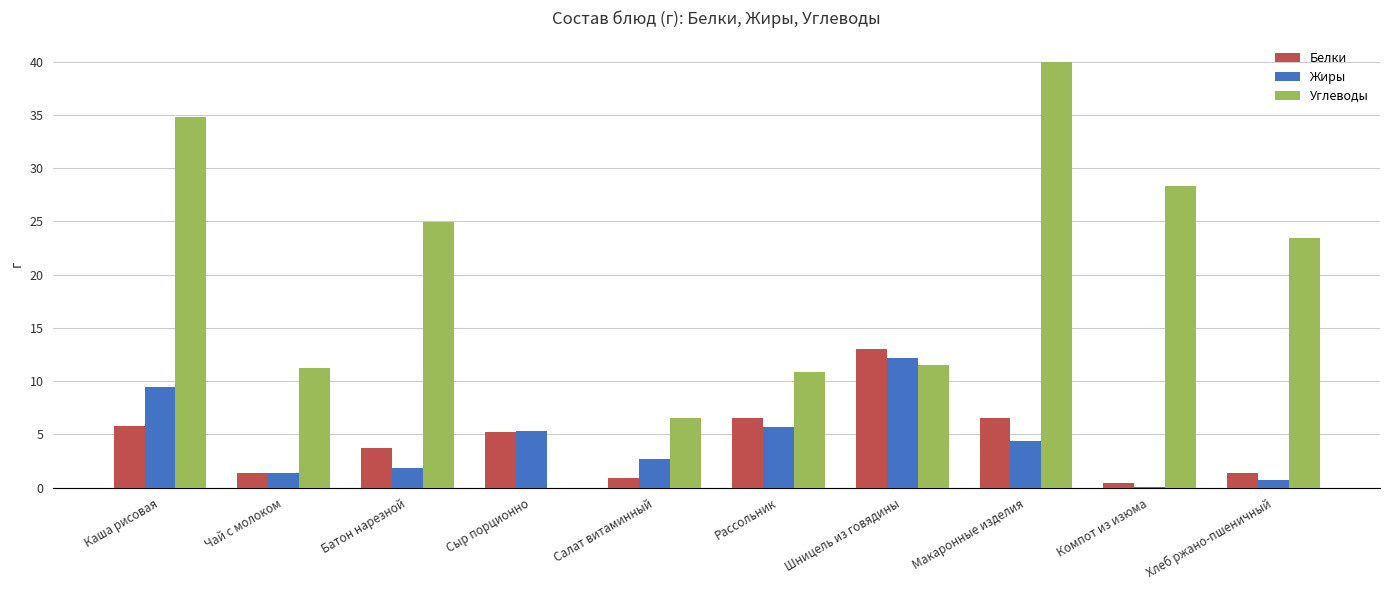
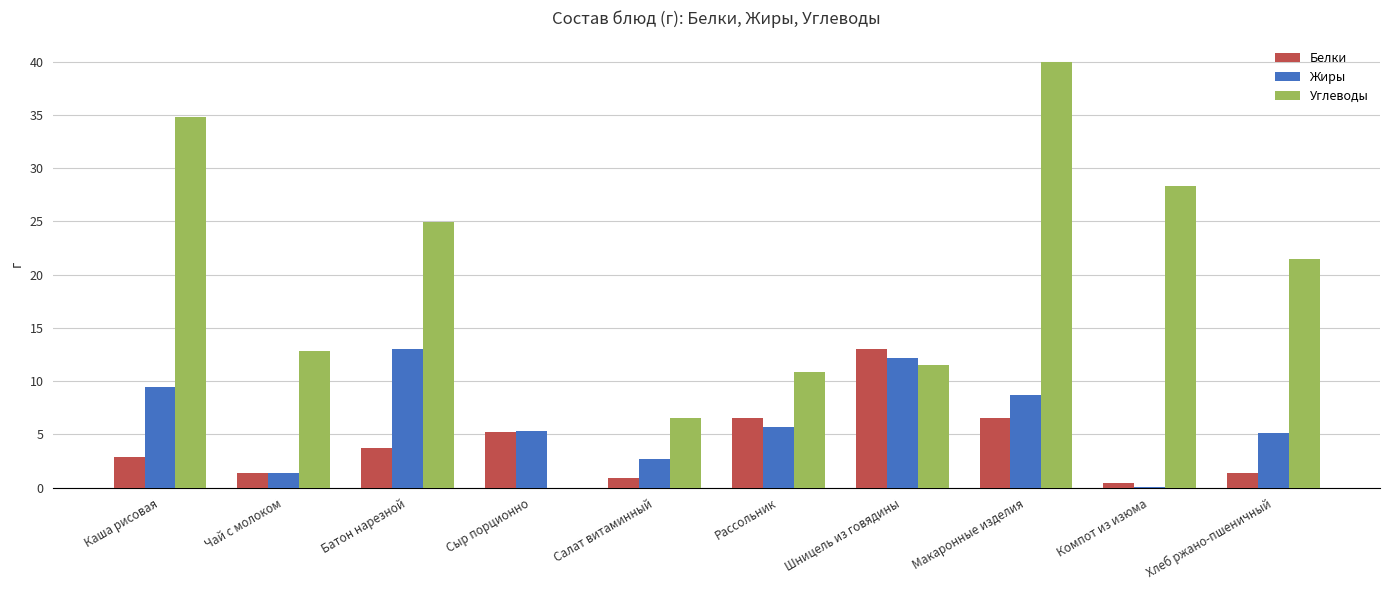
  {
    "Белки": {
-     "Каша рисовая": 5.8,
+     "Каша рисовая": 2.9,
      "Чай с молоком": 1.4,
      "Батон нарезной": 3.7,
      "Сыр порционно": 5.3,
      "Салат витаминный": 0.9,
      "Рассольник": 6.5,
      "Шницель из говядины": 13.1,
      "Макаронные изделия": 6.5,
      "Компот из изюма": 0.4,
      "Хлеб ржано-пшеничный": 1.4
    },
    "Жиры": {
      "Каша рисовая": 9.4,
      "Чай с молоком": 1.4,
-     "Батон нарезной": 1.9,
+     "Батон нарезной": 13.0,
      "Сыр порционно": 5.3,
      "Салат витаминный": 2.7,
      "Рассольник": 5.7,
      "Шницель из говядины": 12.2,
-     "Макаронные изделия": 4.4,
-     "Хлеб ржано-пшеничный": 0.7
+     "Макаронные изделия": 8.7,
+     "Хлеб ржано-пшеничный": 5.1
    },
    "Углеводы": {
      "Каша рисовая": 34.8,
-     "Чай с молоком": 11.2,
+     "Чай с молоком": 12.8,
      "Батон нарезной": 24.9,
      "Сыр порционно": 0.0,
      "Салат витаминный": 6.5,
      "Рассольник": 10.9,
      "Шницель из говядины": 11.5,
      "Макаронные изделия": 40.0,
      "Компот из изюма": 28.3,
-     "Хлеб ржано-пшеничный": 23.5
+     "Хлеб ржано-пшеничный": 21.5
    }
  }
